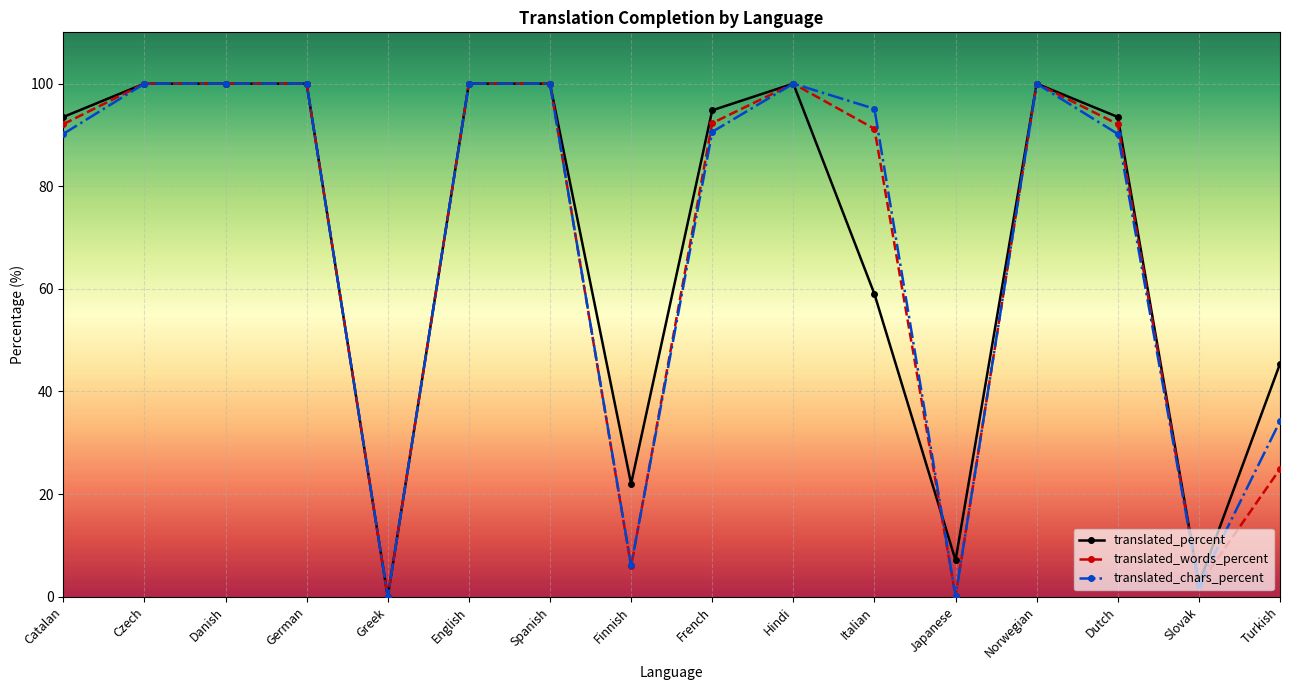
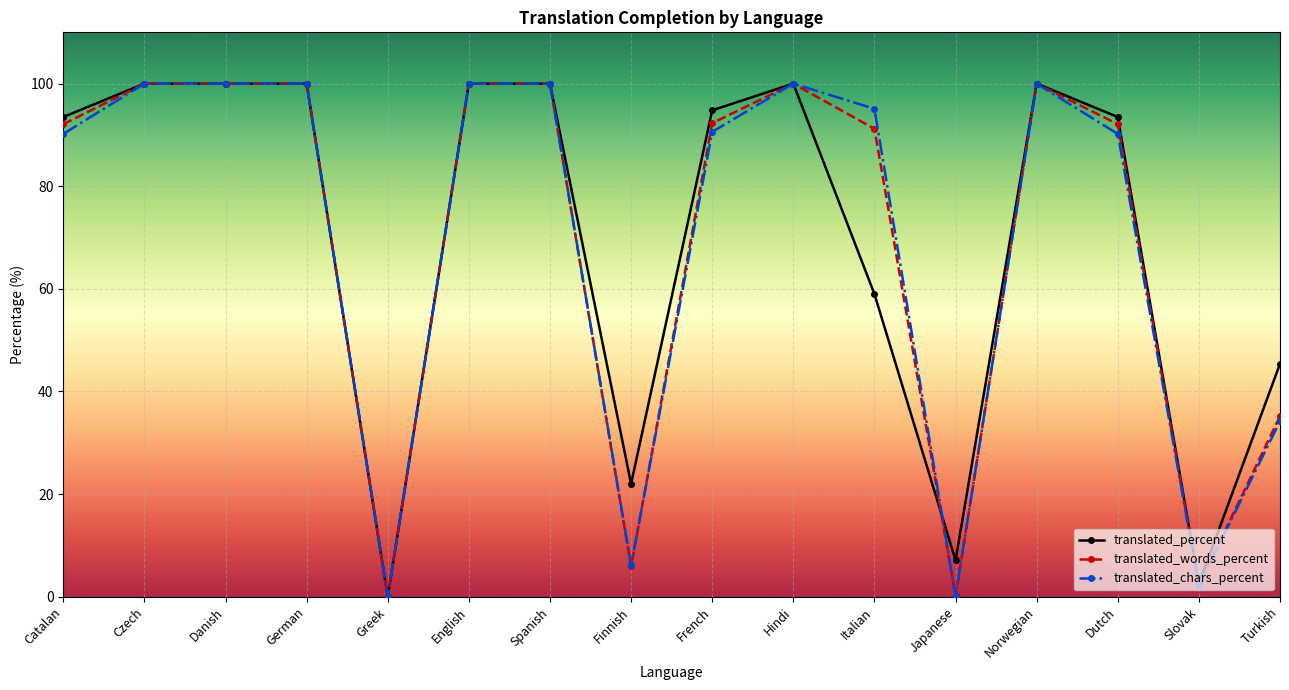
  {
    "translated_percent": {
      "Catalan": 94,
      "Finnish": 22,
      "French": 95,
      "Italian": 59,
      "Japanese": 7,
      "Dutch": 94,
      "Turkish": 45
    },
    "translated_words_percent": {
      "Catalan": 92,
      "French": 92,
      "Italian": 91,
      "Dutch": 92,
-     "Turkish": 25
+     "Turkish": 35
    },
    "translated_chars_percent": {
      "Catalan": 90,
      "French": 91,
      "Italian": 95,
      "Dutch": 90,
      "Turkish": 34
    }
  }
